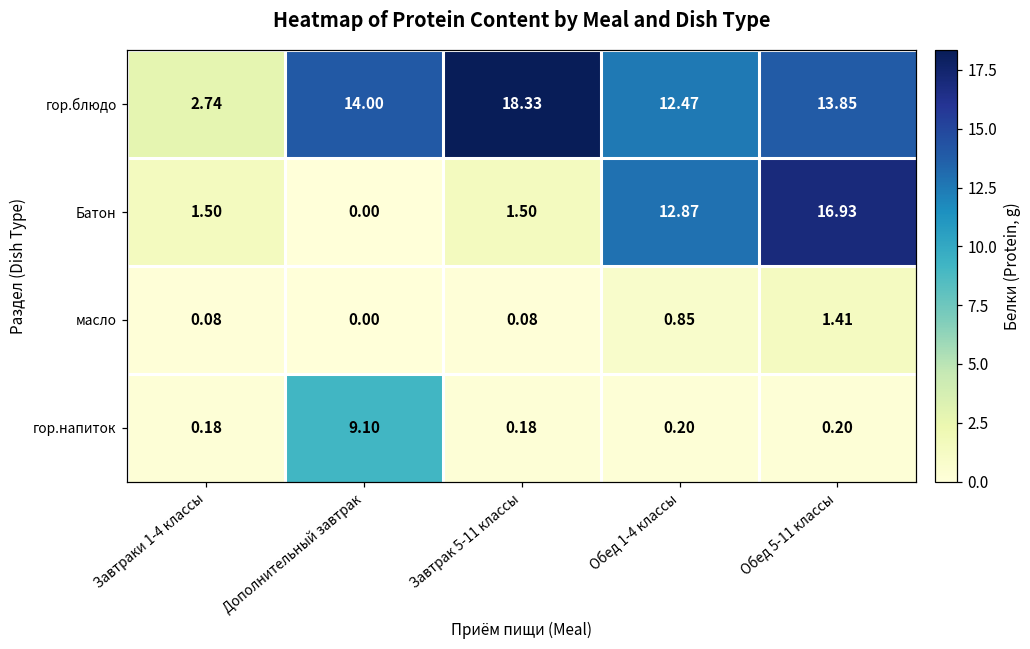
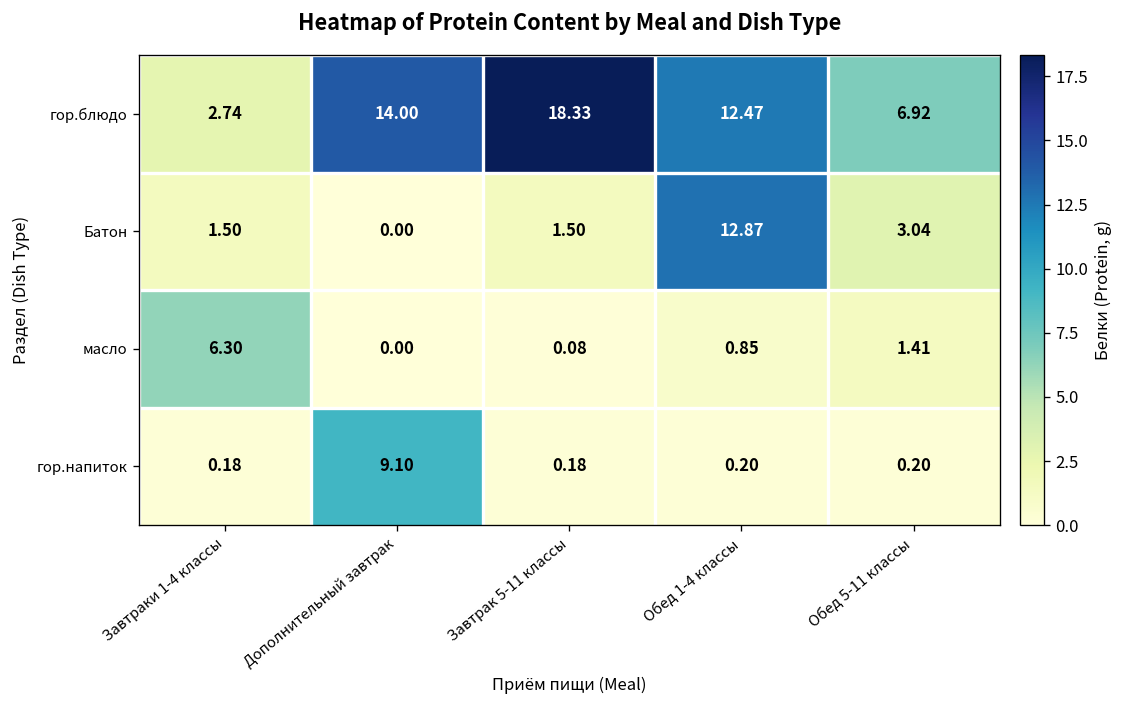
  {
    "гор.блюдо": {
      "Завтраки 1-4 классы": 2.74,
      "Дополнительный завтрак": 14.00,
      "Завтрак 5-11 классы": 18.33,
      "Обед 1-4 классы": 12.47,
-     "Обед 5-11 классы": 13.85
+     "Обед 5-11 классы": 6.92
    },
    "Батон": {
      "Завтраки 1-4 классы": 1.50,
      "Дополнительный завтрак": 0.00,
      "Завтрак 5-11 классы": 1.50,
      "Обед 1-4 классы": 12.87,
-     "Обед 5-11 классы": 16.93
+     "Обед 5-11 классы": 3.04
    },
    "масло": {
-     "Завтраки 1-4 классы": 0.08,
+     "Завтраки 1-4 классы": 6.30,
      "Дополнительный завтрак": 0.00,
      "Завтрак 5-11 классы": 0.08,
      "Обед 1-4 классы": 0.85,
      "Обед 5-11 классы": 1.41
    },
    "гор.напиток": {
      "Завтраки 1-4 классы": 0.18,
      "Дополнительный завтрак": 9.10,
      "Завтрак 5-11 классы": 0.18,
      "Обед 1-4 классы": 0.20,
      "Обед 5-11 классы": 0.20
    }
  }
